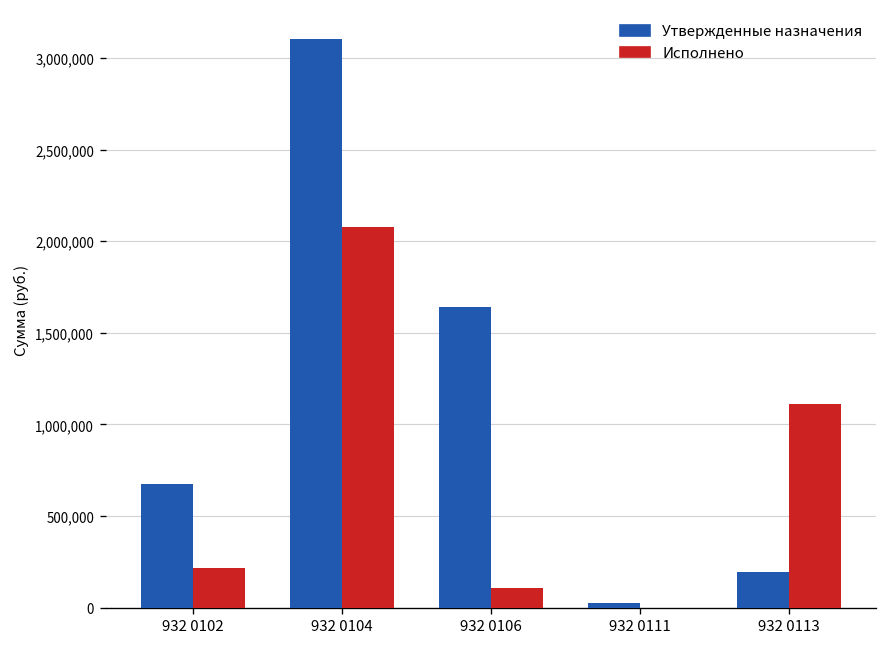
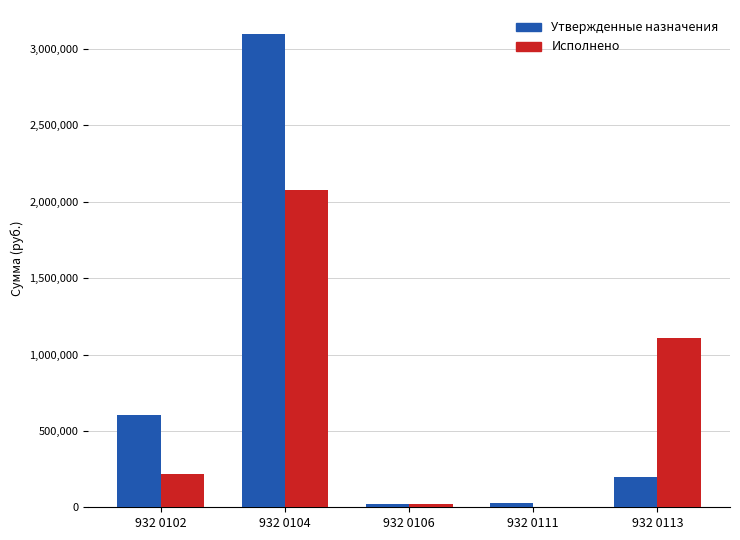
  {
    "Утвержденные назначения": {
-     "932 0102": "670,000",
+     "932 0102": "600,000",
      "932 0104": "3,100,000",
-     "932 0106": "1,640,000",
+     "932 0106": "20,000",
      "932 0111": "30,000",
      "932 0113": "200,000"
    },
    "Исполнено": {
      "932 0102": "220,000",
      "932 0104": "2,080,000",
-     "932 0106": "110,000",
+     "932 0106": "20,000",
      "932 0111": "0",
      "932 0113": "1,110,000"
    }
  }
